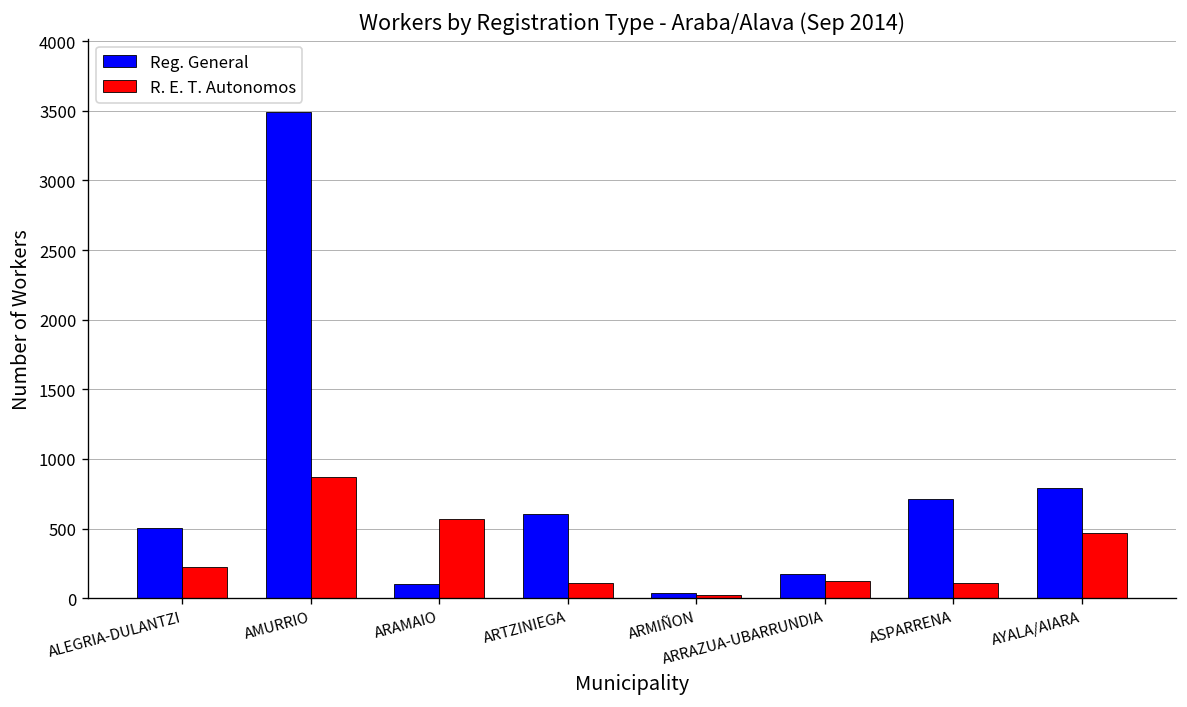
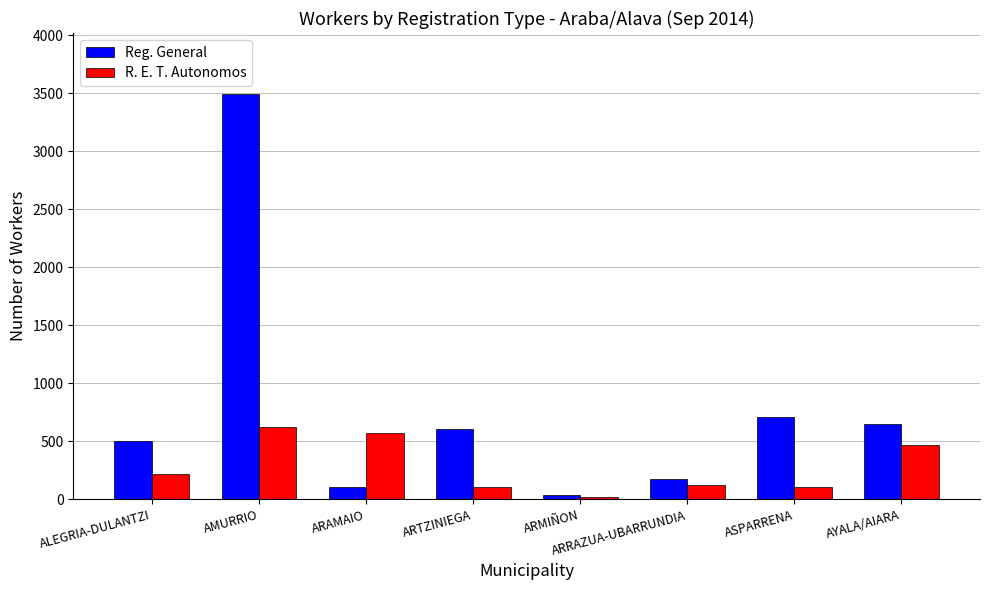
  {
    "Reg. General": {
      "ALEGRIA-DULANTZI": 500,
      "AMURRIO": 3490,
      "ARAMAIO": 110,
      "ARTZINIEGA": 610,
      "ARMIÑON": 40,
      "ARRAZUA-UBARRUNDIA": 170,
      "ASPARRENA": 710,
-     "AYALA/AIARA": 790
+     "AYALA/AIARA": 650
    },
    "R. E. T. Autonomos": {
      "ALEGRIA-DULANTZI": 220,
-     "AMURRIO": 870,
+     "AMURRIO": 620,
      "ARAMAIO": 570,
      "ARTZINIEGA": 110,
      "ARMIÑON": 20,
      "ARRAZUA-UBARRUNDIA": 120,
      "ASPARRENA": 110,
      "AYALA/AIARA": 470
    }
  }
